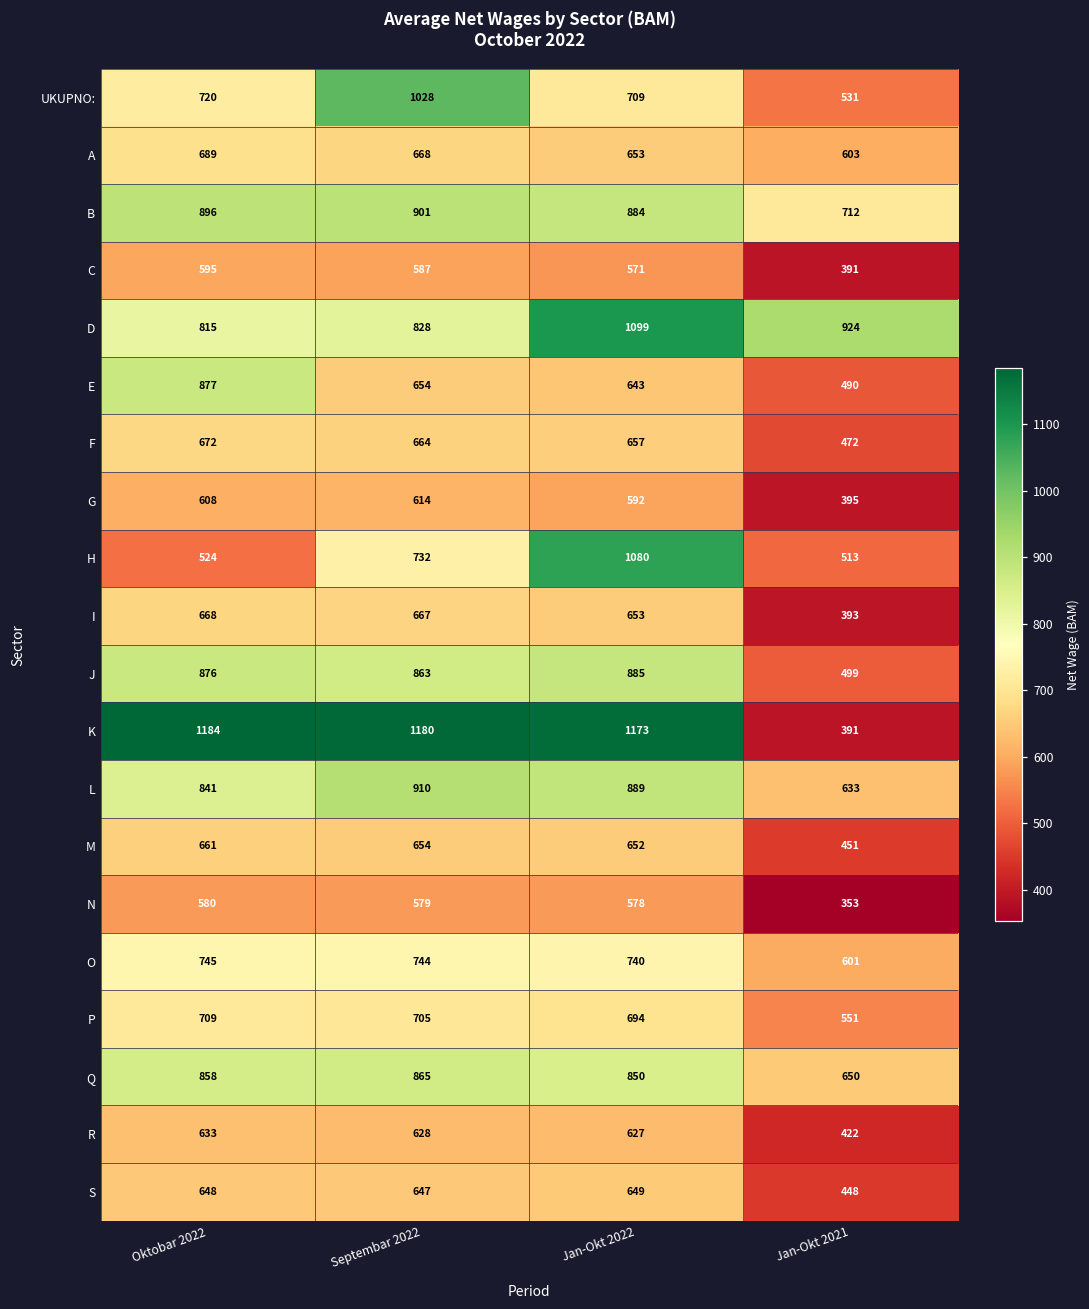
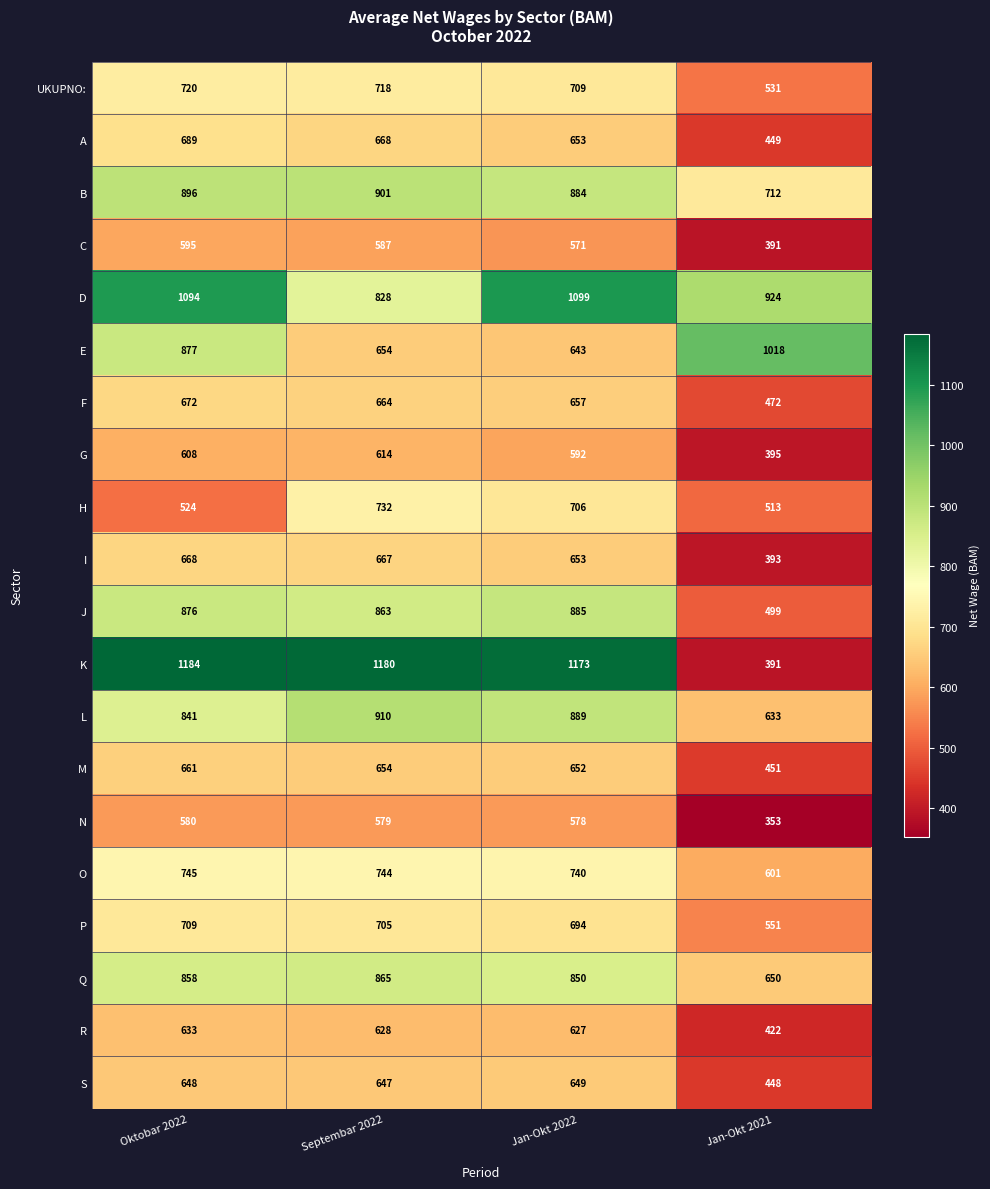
  {
    "UKUPNO:": {
      "Oktobar 2022": 720,
-     "Septembar 2022": 1028,
+     "Septembar 2022": 718,
      "Jan-Okt 2022": 709,
      "Jan-Okt 2021": 531
    },
    "A": {
      "Oktobar 2022": 689,
      "Septembar 2022": 668,
      "Jan-Okt 2022": 653,
-     "Jan-Okt 2021": 603
+     "Jan-Okt 2021": 449
    },
    "B": {
      "Oktobar 2022": 896,
      "Septembar 2022": 901,
      "Jan-Okt 2022": 884,
      "Jan-Okt 2021": 712
    },
    "C": {
      "Oktobar 2022": 595,
      "Septembar 2022": 587,
      "Jan-Okt 2022": 571,
      "Jan-Okt 2021": 391
    },
    "D": {
-     "Oktobar 2022": 815,
+     "Oktobar 2022": 1094,
      "Septembar 2022": 828,
      "Jan-Okt 2022": 1099,
      "Jan-Okt 2021": 924
    },
    "E": {
      "Oktobar 2022": 877,
      "Septembar 2022": 654,
      "Jan-Okt 2022": 643,
-     "Jan-Okt 2021": 490
+     "Jan-Okt 2021": 1018
    },
    "F": {
      "Oktobar 2022": 672,
      "Septembar 2022": 664,
      "Jan-Okt 2022": 657,
      "Jan-Okt 2021": 472
    },
    "G": {
      "Oktobar 2022": 608,
      "Septembar 2022": 614,
      "Jan-Okt 2022": 592,
      "Jan-Okt 2021": 395
    },
    "H": {
      "Oktobar 2022": 524,
      "Septembar 2022": 732,
-     "Jan-Okt 2022": 1080,
+     "Jan-Okt 2022": 706,
      "Jan-Okt 2021": 513
    },
    "I": {
      "Oktobar 2022": 668,
      "Septembar 2022": 667,
      "Jan-Okt 2022": 653,
      "Jan-Okt 2021": 393
    },
    "J": {
      "Oktobar 2022": 876,
      "Septembar 2022": 863,
      "Jan-Okt 2022": 885,
      "Jan-Okt 2021": 499
    },
    "K": {
      "Oktobar 2022": 1184,
      "Septembar 2022": 1180,
      "Jan-Okt 2022": 1173,
      "Jan-Okt 2021": 391
    },
    "L": {
      "Oktobar 2022": 841,
      "Septembar 2022": 910,
      "Jan-Okt 2022": 889,
      "Jan-Okt 2021": 633
    },
    "M": {
      "Oktobar 2022": 661,
      "Septembar 2022": 654,
      "Jan-Okt 2022": 652,
      "Jan-Okt 2021": 451
    },
    "N": {
      "Oktobar 2022": 580,
      "Septembar 2022": 579,
      "Jan-Okt 2022": 578,
      "Jan-Okt 2021": 353
    },
    "O": {
      "Oktobar 2022": 745,
      "Septembar 2022": 744,
      "Jan-Okt 2022": 740,
      "Jan-Okt 2021": 601
    },
    "P": {
      "Oktobar 2022": 709,
      "Septembar 2022": 705,
      "Jan-Okt 2022": 694,
      "Jan-Okt 2021": 551
    },
    "Q": {
      "Oktobar 2022": 858,
      "Septembar 2022": 865,
      "Jan-Okt 2022": 850,
      "Jan-Okt 2021": 650
    },
    "R": {
      "Oktobar 2022": 633,
      "Septembar 2022": 628,
      "Jan-Okt 2022": 627,
      "Jan-Okt 2021": 422
    },
    "S": {
      "Oktobar 2022": 648,
      "Septembar 2022": 647,
      "Jan-Okt 2022": 649,
      "Jan-Okt 2021": 448
    }
  }
